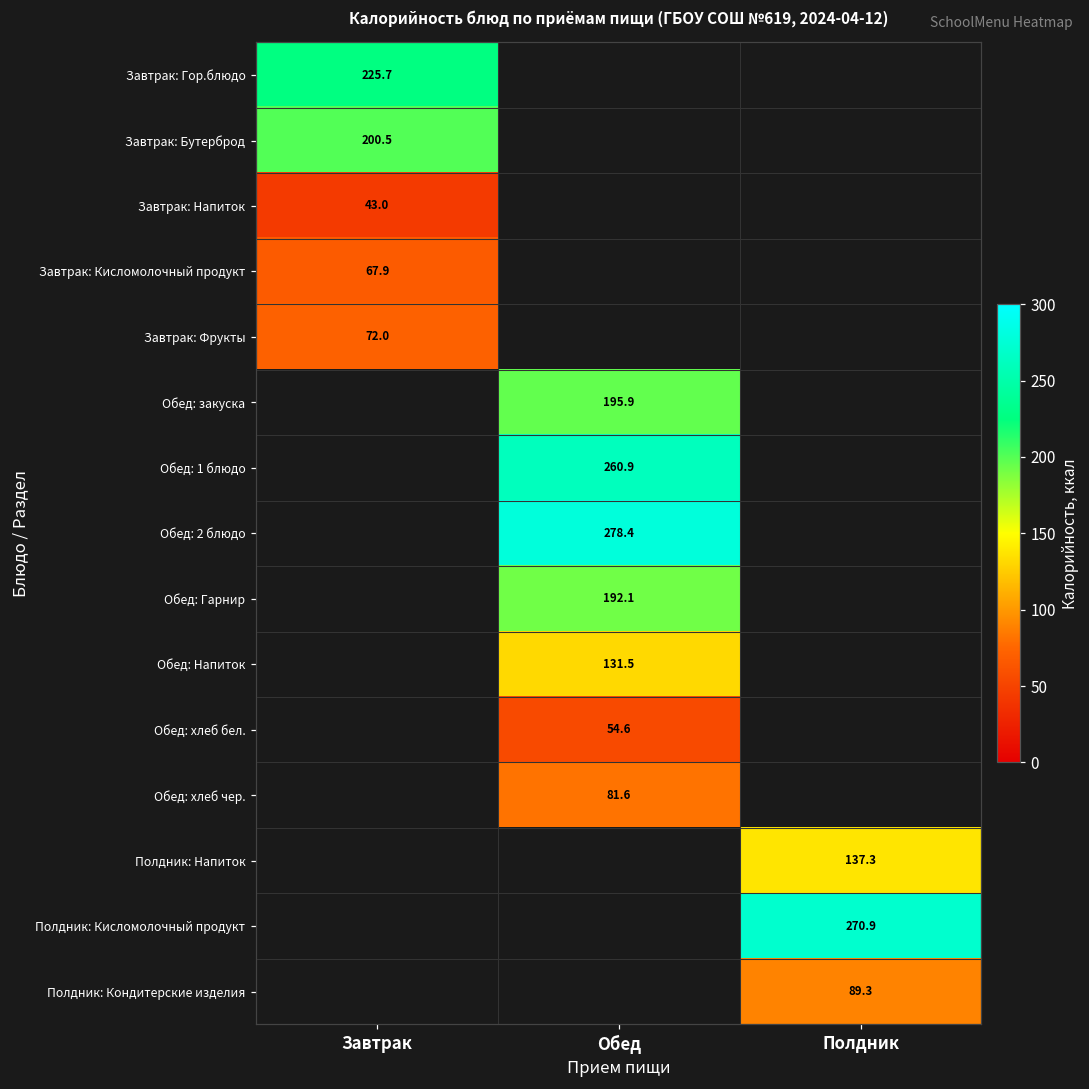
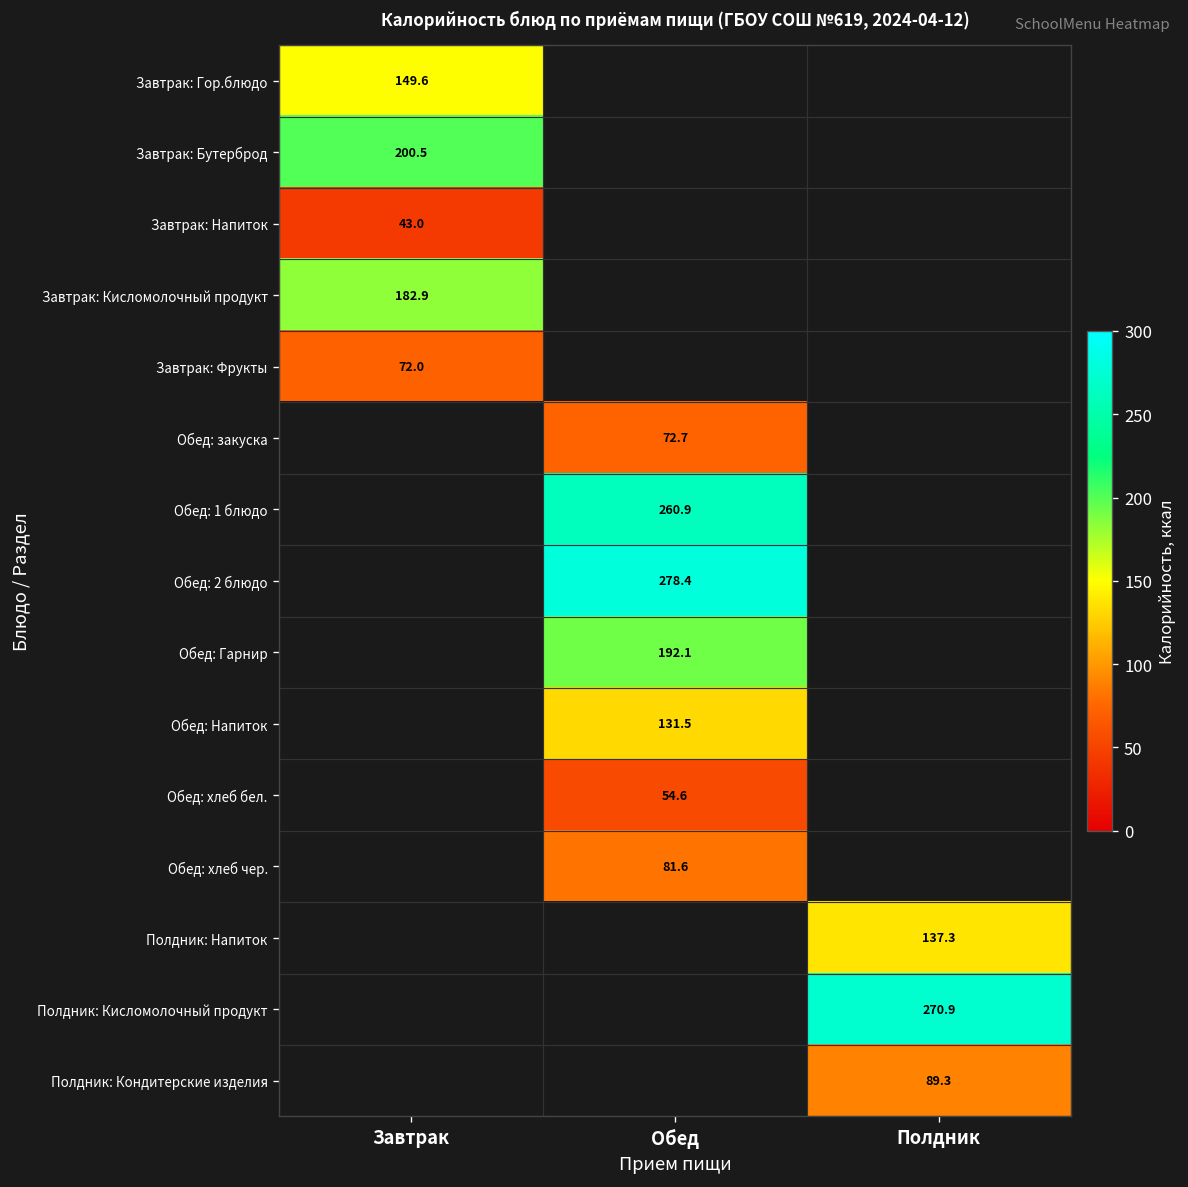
  {
    "Завтрак: Гор.блюдо": {
-     "Завтрак": 225.7
+     "Завтрак": 149.6
    },
    "Завтрак: Бутерброд": {
      "Завтрак": 200.5
    },
    "Завтрак: Напиток": {
      "Завтрак": 43.0
    },
    "Завтрак: Кисломолочный продукт": {
-     "Завтрак": 67.9
+     "Завтрак": 182.9
    },
    "Завтрак: Фрукты": {
      "Завтрак": 72.0
    },
    "Обед: закуска": {
-     "Обед": 195.9
+     "Обед": 72.7
    },
    "Обед: 1 блюдо": {
      "Обед": 260.9
    },
    "Обед: 2 блюдо": {
      "Обед": 278.4
    },
    "Обед: Гарнир": {
      "Обед": 192.1
    },
    "Обед: Напиток": {
      "Обед": 131.5
    },
    "Обед: хлеб бел.": {
      "Обед": 54.6
    },
    "Обед: хлеб чер.": {
      "Обед": 81.6
    },
    "Полдник: Напиток": {
      "Полдник": 137.3
    },
    "Полдник: Кисломолочный продукт": {
      "Полдник": 270.9
    },
    "Полдник: Кондитерские изделия": {
      "Полдник": 89.3
    }
  }
